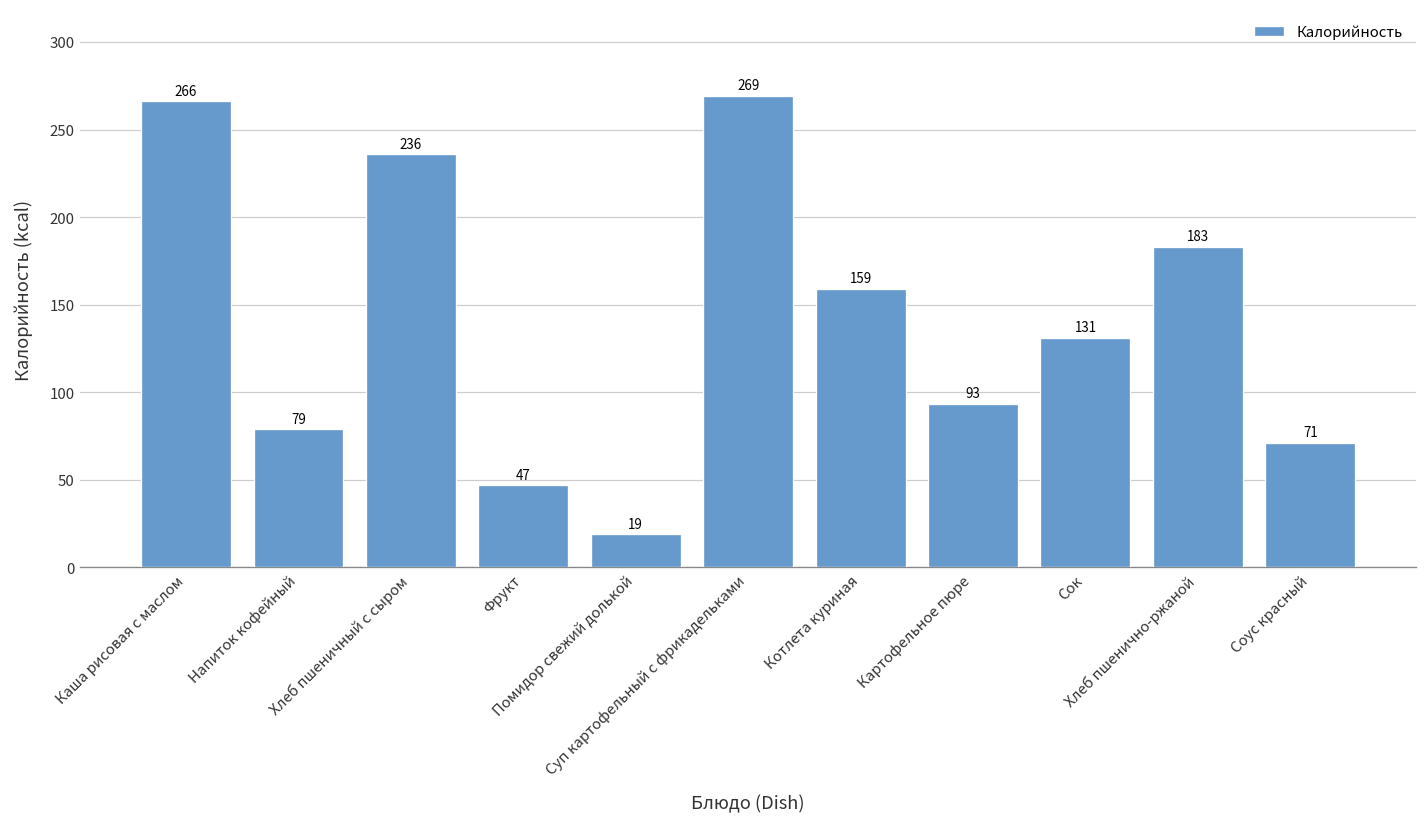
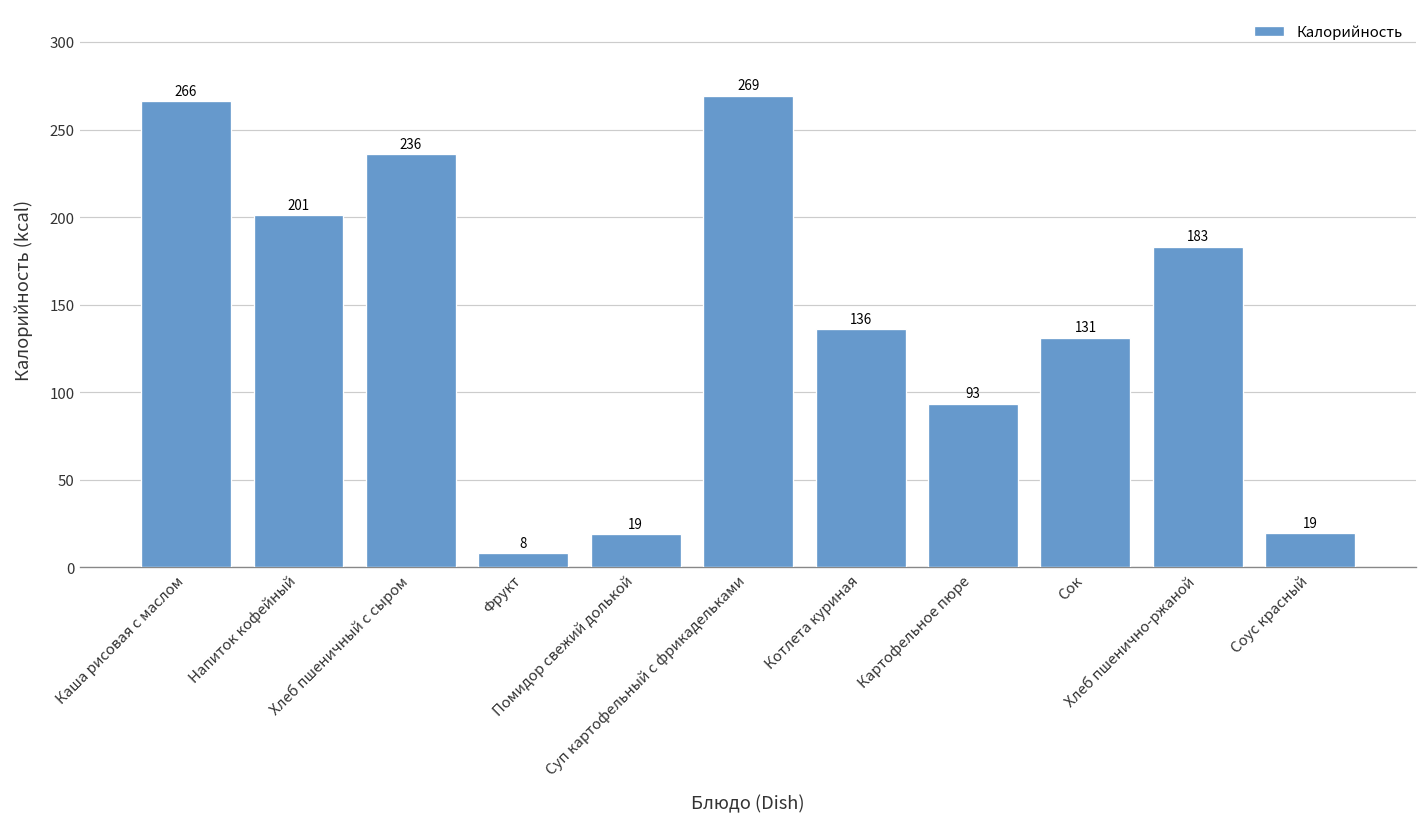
  {
    "Каша рисовая с маслом": 266,
-   "Напиток кофейный": 79,
+   "Напиток кофейный": 201,
    "Хлеб пшеничный с сыром": 236,
-   "Фрукт": 47,
+   "Фрукт": 8,
    "Помидор свежий долькой": 19,
    "Суп картофельный с фрикадельками": 269,
-   "Котлета куриная": 159,
+   "Котлета куриная": 136,
    "Картофельное пюре": 93,
    "Сок": 131,
    "Хлеб пшенично-ржаной": 183,
-   "Соус красный": 71
+   "Соус красный": 19
  }
